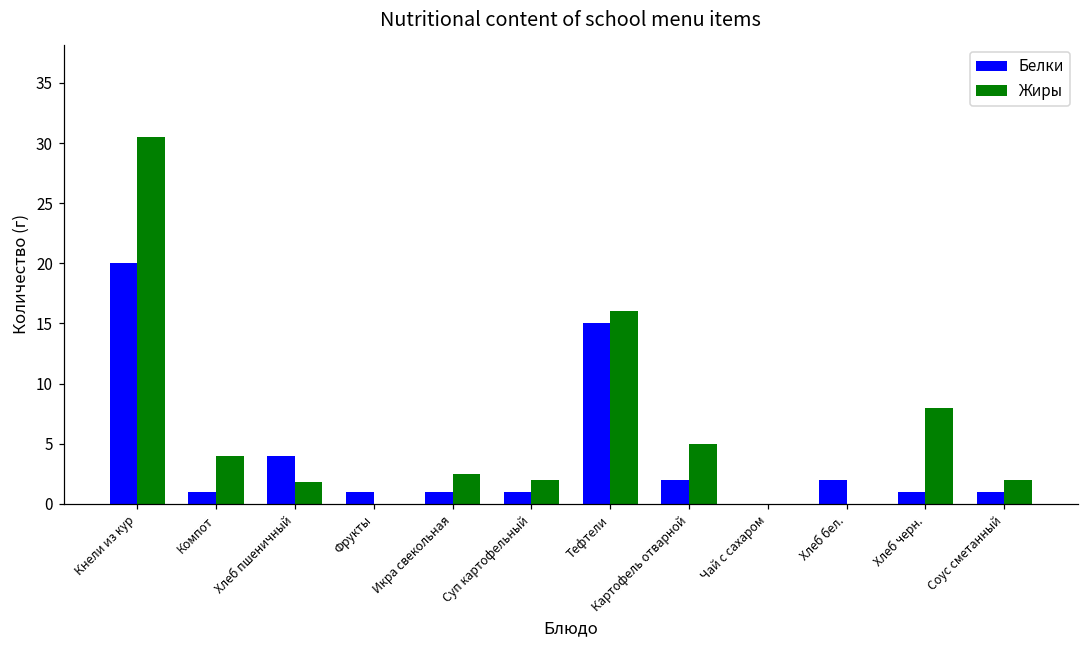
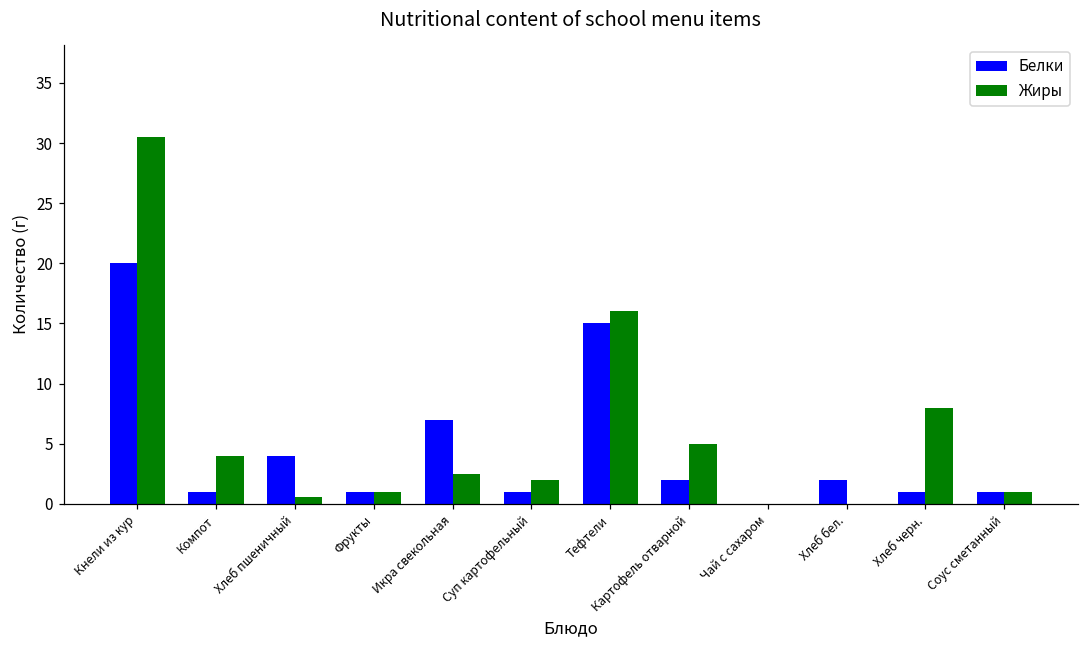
  {
    "Белки": {
      "Кнели из кур": 20,
      "Компот": 1,
      "Хлеб пшеничный": 4,
      "Фрукты": 1,
-     "Икра свекольная": 1,
+     "Икра свекольная": 7,
      "Суп картофельный": 1,
      "Тефтели": 15,
      "Картофель отварной": 2,
      "Чай с сахаром": 0,
      "Хлеб бел.": 2,
      "Хлеб черн.": 1,
      "Соус сметанный": 1
    },
    "Жиры": {
      "Кнели из кур": 30.5,
      "Компот": 4.0,
-     "Хлеб пшеничный": 1.8,
-     "Фрукты": 0,
+     "Хлеб пшеничный": 0.5,
+     "Фрукты": 1,
      "Икра свекольная": 2.5,
      "Суп картофельный": 2.0,
      "Тефтели": 16.0,
      "Картофель отварной": 5.0,
      "Чай с сахаром": 0.0,
      "Хлеб бел.": 0.0,
      "Хлеб черн.": 8.0,
-     "Соус сметанный": 2
+     "Соус сметанный": 1
    }
  }
